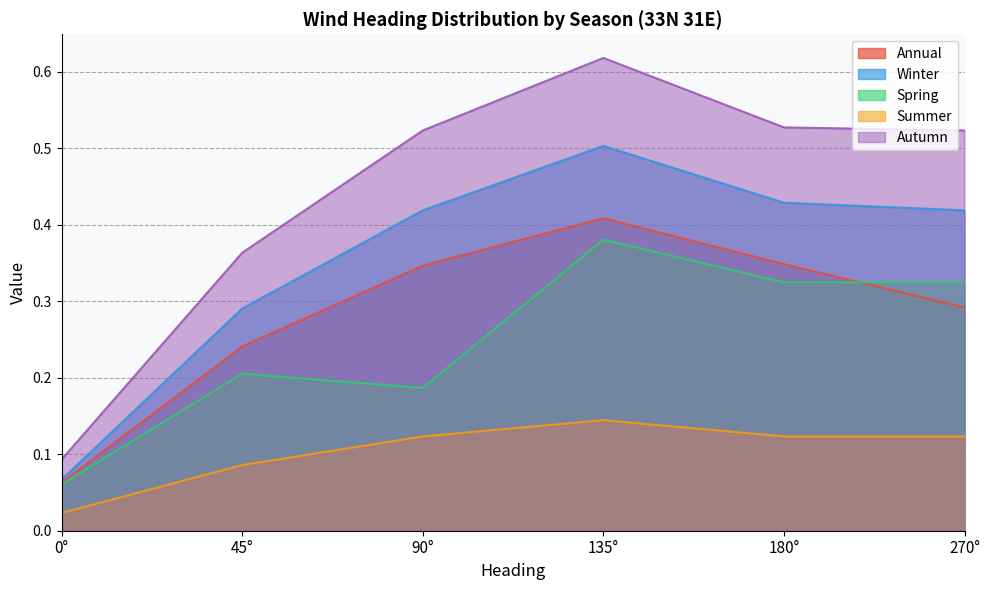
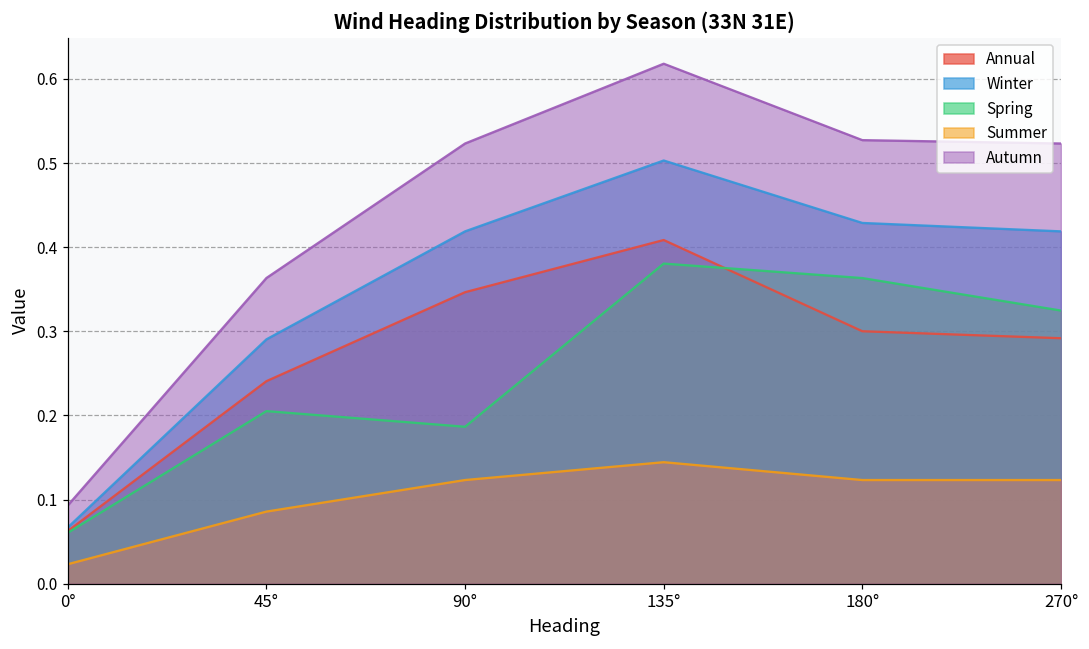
  {
    "Annual": {
      "45°": 0.24,
      "90°": 0.35,
      "135°": 0.41,
-     "180°": 0.35,
+     "180°": 0.30,
      "270°": 0.29
    },
    "Winter": {
      "0°": 0.07,
      "45°": 0.29,
      "90°": 0.42,
      "135°": 0.50,
      "180°": 0.43,
      "270°": 0.42
    },
    "Spring": {
      "45°": 0.21,
      "90°": 0.19,
      "135°": 0.38,
-     "180°": 0.32,
+     "180°": 0.36,
      "270°": 0.32
    },
    "Summer": {
      "0°": 0.02,
      "45°": 0.09,
      "90°": 0.12,
      "135°": 0.14,
      "180°": 0.12,
      "270°": 0.12
    },
    "Autumn": {
      "0°": 0.09,
      "45°": 0.36,
      "90°": 0.52,
      "135°": 0.62,
      "180°": 0.53,
      "270°": 0.52
    }
  }
